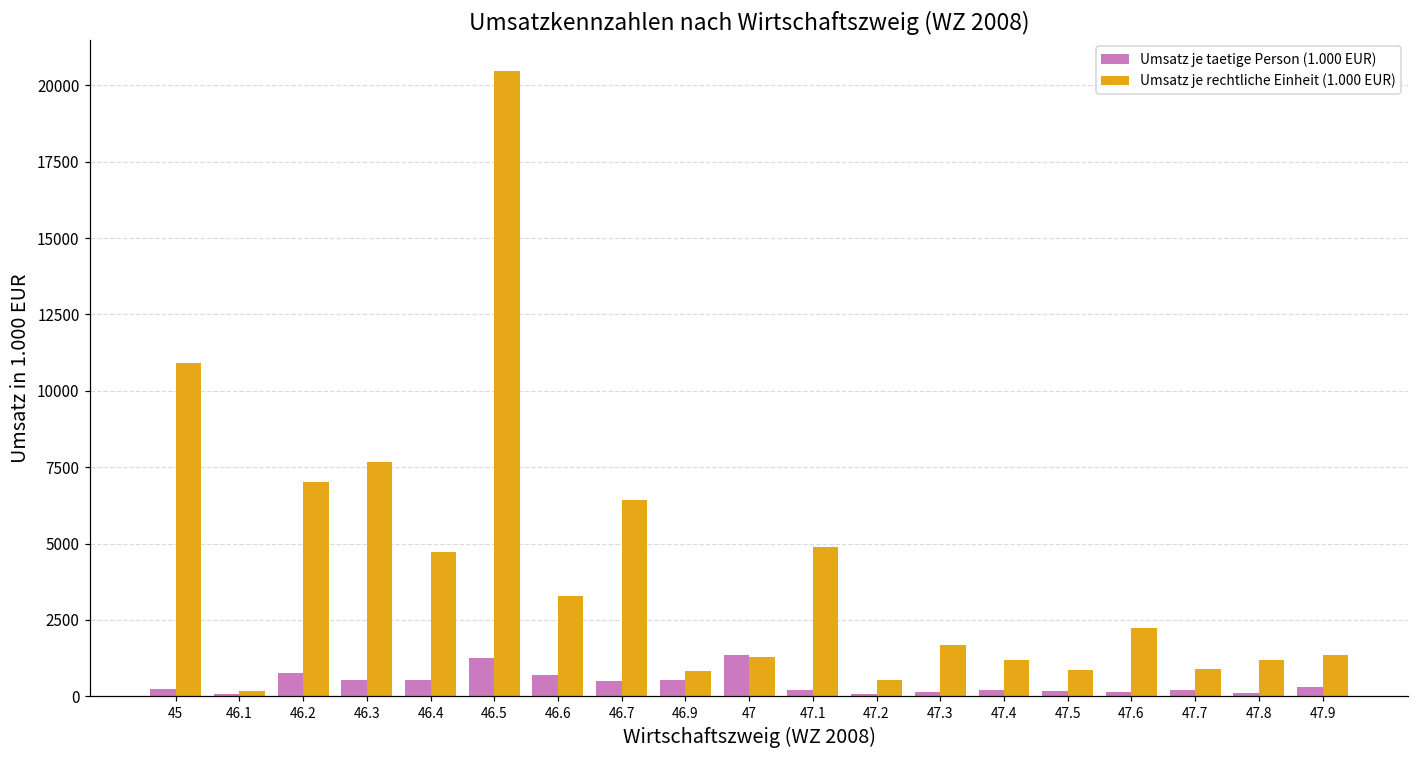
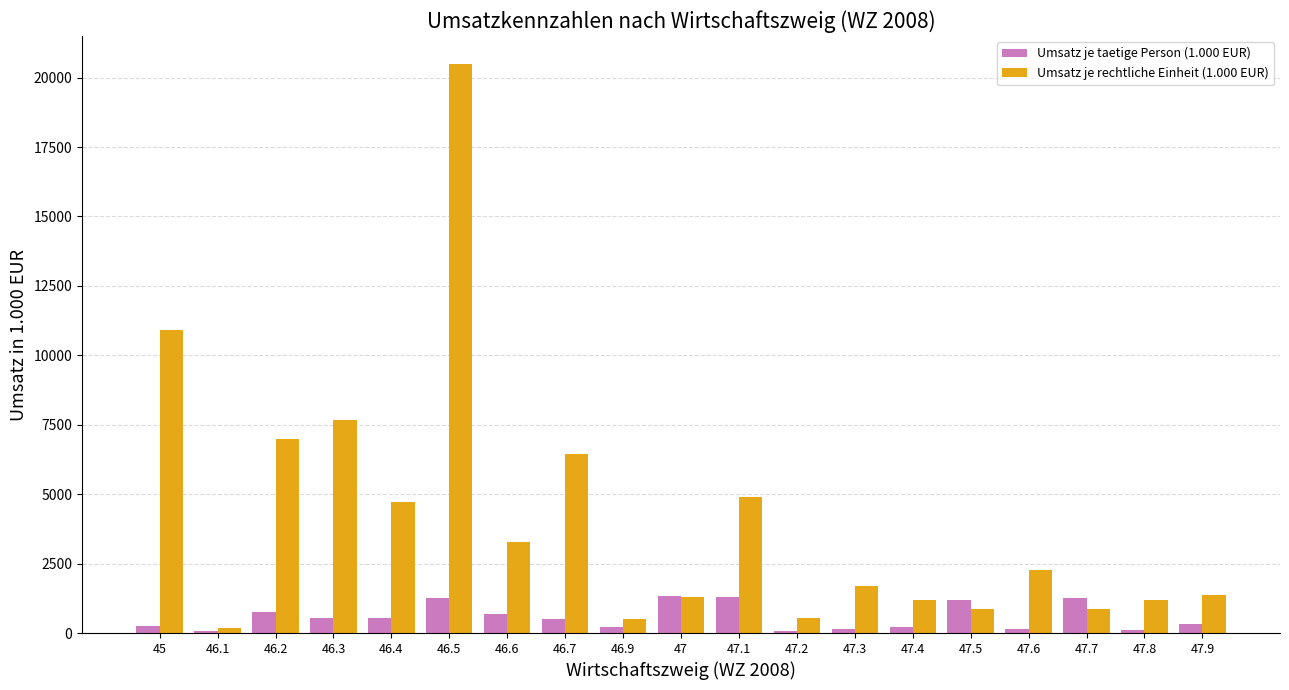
  {
    "Umsatz je taetige Person (1.000 EUR)": {
      "45": 200,
      "46.2": 700,
      "46.3": 500,
      "46.4": 500,
      "46.5": 1300,
      "46.6": 700,
      "46.7": 500,
-     "46.9": 500,
+     "46.9": 200,
      "47": 1300,
-     "47.1": 200,
+     "47.1": 1300,
      "47.2": 100,
      "47.3": 100,
      "47.4": 200,
-     "47.5": 200,
+     "47.5": 1200,
      "47.6": 100,
-     "47.7": 200,
+     "47.7": 1300,
      "47.8": 100,
      "47.9": 300
    },
    "Umsatz je rechtliche Einheit (1.000 EUR)": {
      "45": 10900,
      "46.1": 200,
      "46.2": 7000,
      "46.3": 7700,
      "46.4": 4700,
      "46.5": 20500,
      "46.6": 3300,
      "46.7": 6400,
-     "46.9": 800,
+     "46.9": 500,
      "47": 1300,
      "47.1": 4900,
      "47.2": 500,
      "47.3": 1700,
      "47.4": 1200,
      "47.5": 900,
      "47.6": 2300,
      "47.7": 900,
      "47.8": 1200,
      "47.9": 1400
    }
  }
